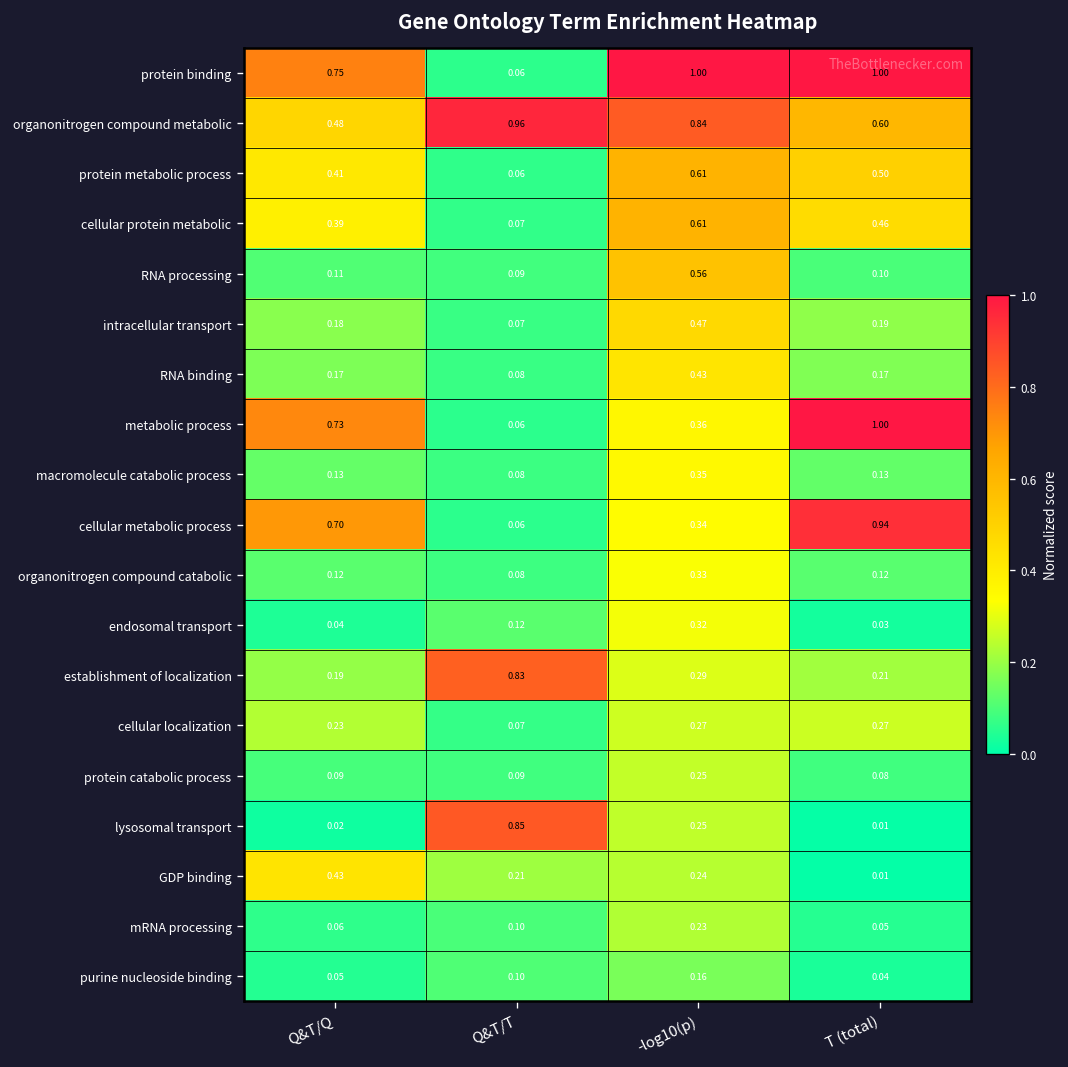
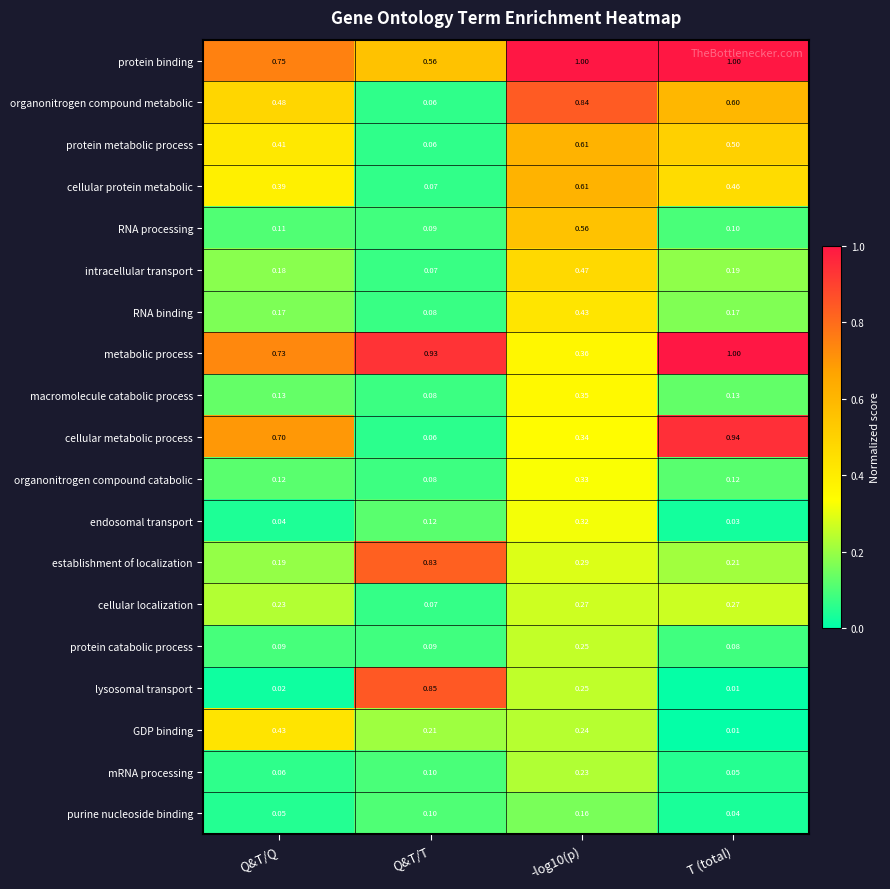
  {
    "protein binding": {
      "Q&T/Q": 0.75,
-     "Q&T/T": 0.06,
+     "Q&T/T": 0.56,
      "-log10(p)": 1.00
    },
    "organonitrogen compound metabolic": {
      "Q&T/Q": 0.48,
-     "Q&T/T": 0.96,
+     "Q&T/T": 0.06,
      "-log10(p)": 0.84,
      "T (total)": 0.60
    },
    "protein metabolic process": {
      "Q&T/Q": 0.41,
      "Q&T/T": 0.06,
      "-log10(p)": 0.61,
      "T (total)": 0.50
    },
    "cellular protein metabolic": {
      "Q&T/Q": 0.39,
      "Q&T/T": 0.07,
      "-log10(p)": 0.61,
      "T (total)": 0.46
    },
    "RNA processing": {
      "Q&T/Q": 0.11,
      "Q&T/T": 0.09,
      "-log10(p)": 0.56,
      "T (total)": 0.10
    },
    "intracellular transport": {
      "Q&T/Q": 0.18,
      "Q&T/T": 0.07,
      "-log10(p)": 0.47,
      "T (total)": 0.19
    },
    "RNA binding": {
      "Q&T/Q": 0.17,
      "Q&T/T": 0.08,
      "-log10(p)": 0.43,
      "T (total)": 0.17
    },
    "metabolic process": {
      "Q&T/Q": 0.73,
-     "Q&T/T": 0.06,
+     "Q&T/T": 0.93,
      "-log10(p)": 0.36,
      "T (total)": 1.00
    },
    "macromolecule catabolic process": {
      "Q&T/Q": 0.13,
      "Q&T/T": 0.08,
      "-log10(p)": 0.35,
      "T (total)": 0.13
    },
    "cellular metabolic process": {
      "Q&T/Q": 0.70,
      "Q&T/T": 0.06,
      "-log10(p)": 0.34,
      "T (total)": 0.94
    },
    "organonitrogen compound catabolic": {
      "Q&T/Q": 0.12,
      "Q&T/T": 0.08,
      "-log10(p)": 0.33,
      "T (total)": 0.12
    },
    "endosomal transport": {
      "Q&T/Q": 0.04,
      "Q&T/T": 0.12,
      "-log10(p)": 0.32,
      "T (total)": 0.03
    },
    "establishment of localization": {
      "Q&T/Q": 0.19,
      "Q&T/T": 0.83,
      "-log10(p)": 0.29,
      "T (total)": 0.21
    },
    "cellular localization": {
      "Q&T/Q": 0.23,
      "Q&T/T": 0.07,
      "-log10(p)": 0.27,
      "T (total)": 0.27
    },
    "protein catabolic process": {
      "Q&T/Q": 0.09,
      "Q&T/T": 0.09,
      "-log10(p)": 0.25,
      "T (total)": 0.08
    },
    "lysosomal transport": {
      "Q&T/Q": 0.02,
      "Q&T/T": 0.85,
      "-log10(p)": 0.25,
      "T (total)": 0.01
    },
    "GDP binding": {
      "Q&T/Q": 0.43,
      "Q&T/T": 0.21,
      "-log10(p)": 0.24,
      "T (total)": 0.01
    },
    "mRNA processing": {
      "Q&T/Q": 0.06,
      "Q&T/T": 0.10,
      "-log10(p)": 0.23,
      "T (total)": 0.05
    },
    "purine nucleoside binding": {
      "Q&T/Q": 0.05,
      "Q&T/T": 0.10,
      "-log10(p)": 0.16,
      "T (total)": 0.04
    }
  }
